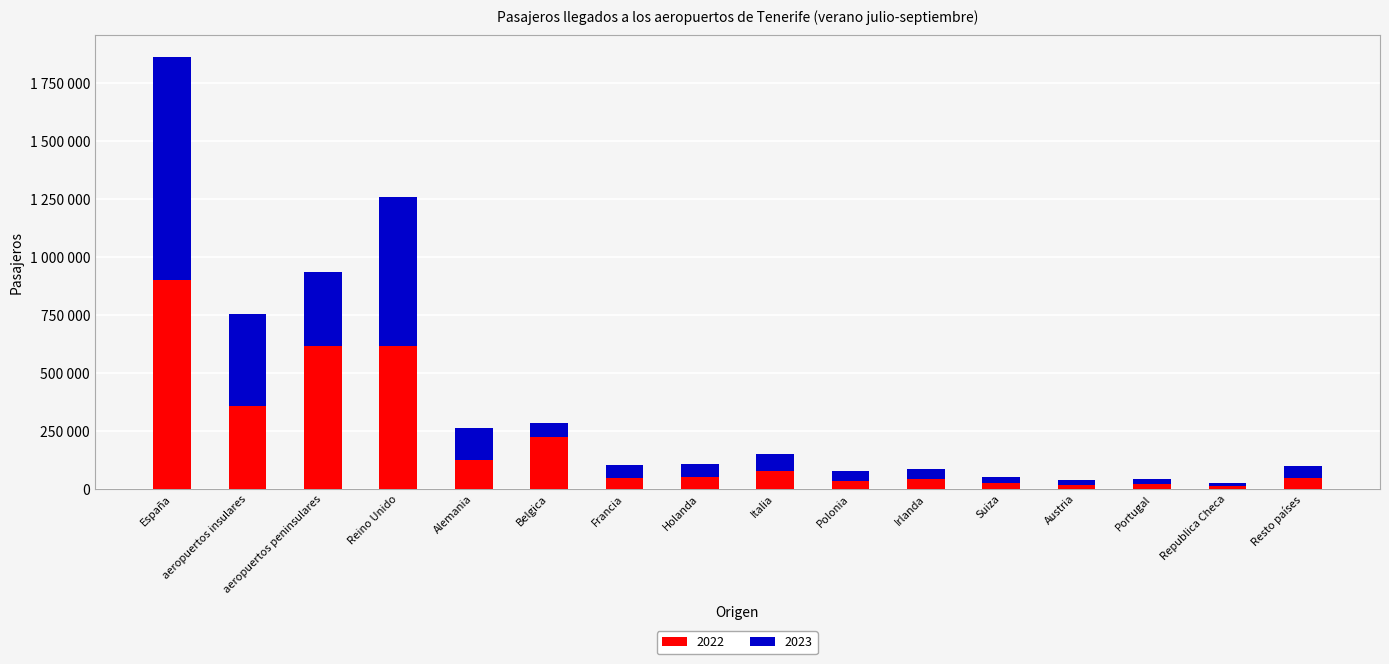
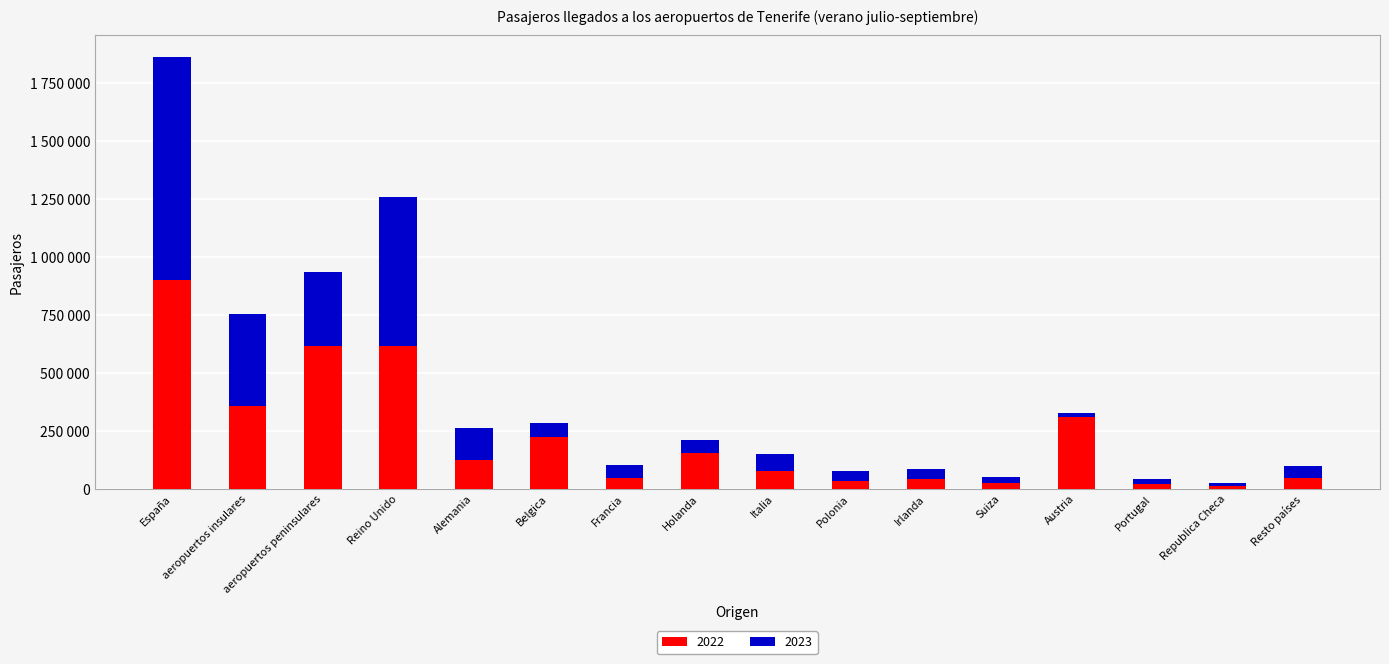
  {
    "2022": {
      "España": 900000,
      "aeropuertos insulares": 360000,
      "aeropuertos peninsulares": 610000,
      "Reino Unido": 610000,
      "Alemania": 120000,
      "Belgica": 220000,
      "Francia": 50000,
-     "Holanda": 50000,
+     "Holanda": 150000,
      "Italia": 70000,
      "Polonia": 30000,
      "Irlanda": 40000,
      "Suiza": 20000,
-     "Austria": 20000,
+     "Austria": 310000,
      "Portugal": 20000,
      "Republica Checa": 10000,
      "Resto países": 50000
    },
    "2023": {
      "España": 960000,
      "aeropuertos insulares": 400000,
      "aeropuertos peninsulares": 320000,
      "Reino Unido": 640000,
      "Alemania": 140000,
      "Belgica": 60000,
      "Francia": 50000,
      "Holanda": 50000,
      "Italia": 70000,
      "Polonia": 40000,
      "Irlanda": 40000,
      "Suiza": 30000,
      "Austria": 20000,
      "Portugal": 20000,
      "Republica Checa": 10000,
      "Resto países": 50000
    }
  }
